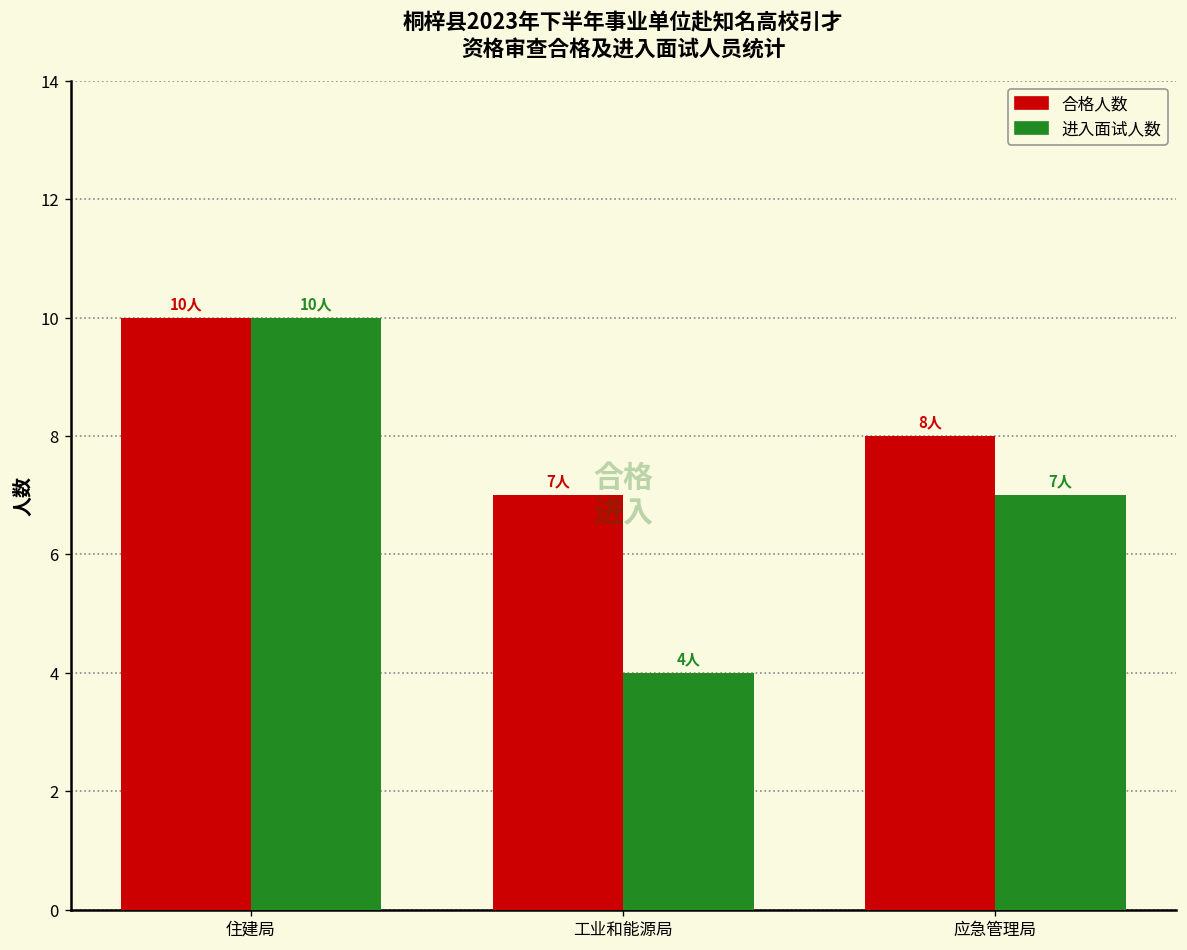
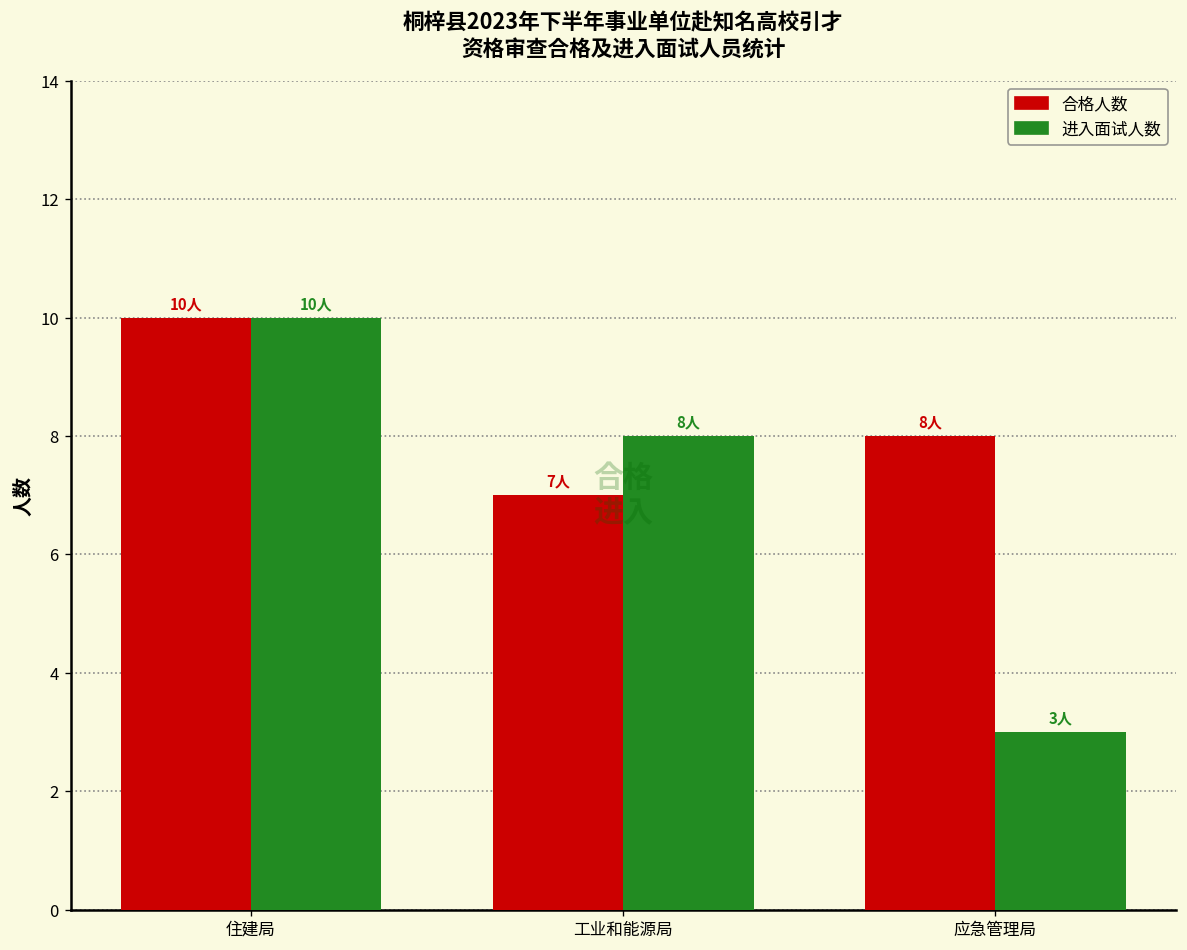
  {
    "合格人数": {
      "住建局": "10人",
      "工业和能源局": "7人",
      "应急管理局": "8人"
    },
    "进入面试人数": {
      "住建局": "10人",
-     "工业和能源局": "4人",
-     "应急管理局": "7人"
+     "工业和能源局": "8人",
+     "应急管理局": "3人"
    }
  }
